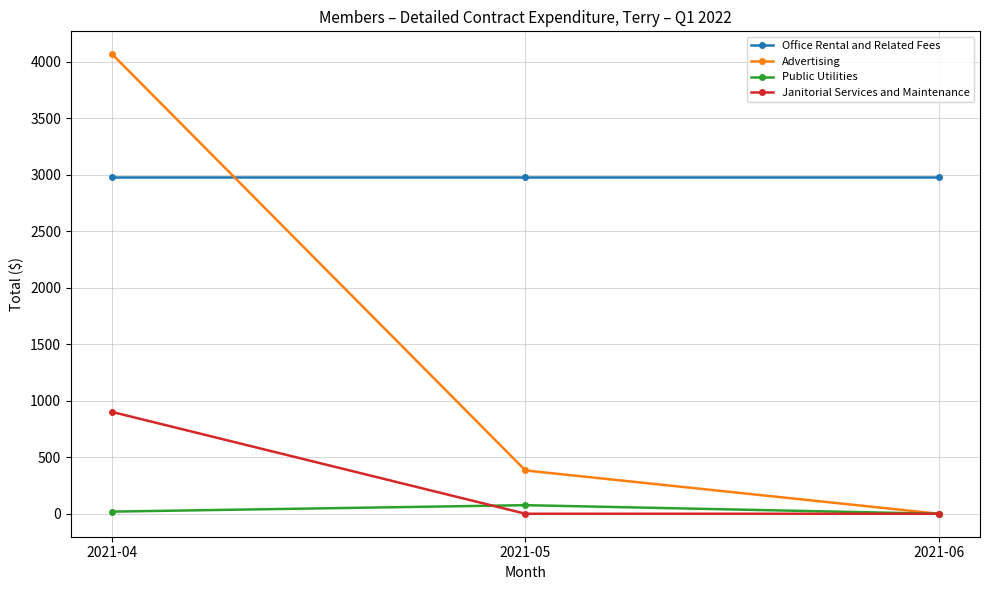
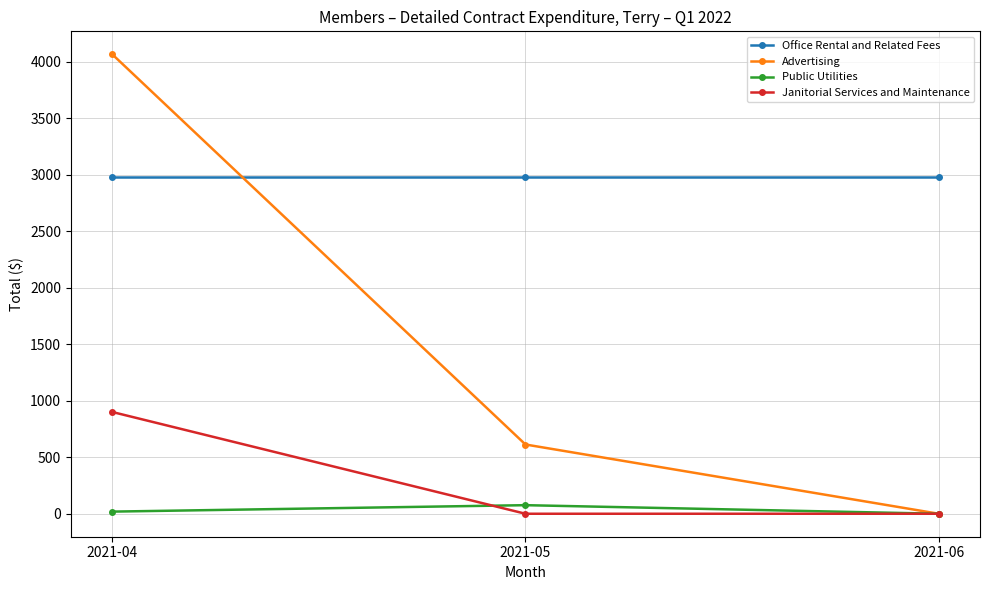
  {
    "Office Rental and Related Fees": {
      "2021-04": 2980,
      "2021-05": 2980,
      "2021-06": 2980
    },
    "Advertising": {
      "2021-04": 4060,
-     "2021-05": 380
+     "2021-05": 610
    },
    "Public Utilities": {
      "2021-04": 20,
      "2021-05": 80
    },
    "Janitorial Services and Maintenance": {
      "2021-04": 900,
      "2021-05": 0
    }
  }
